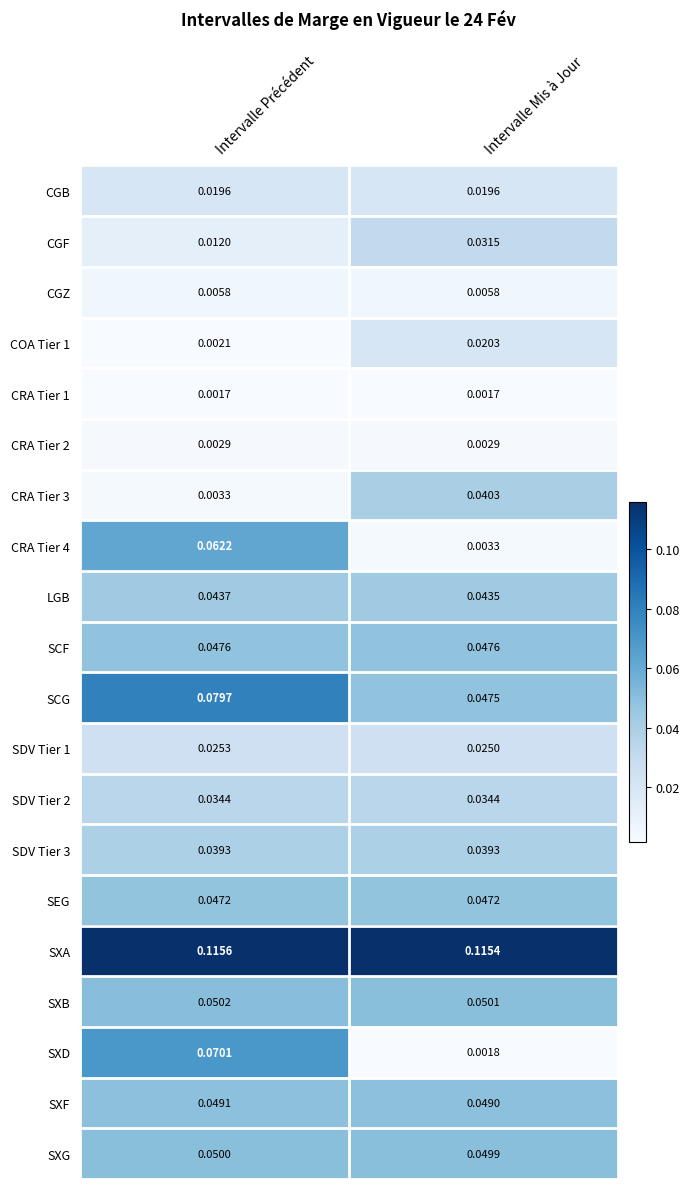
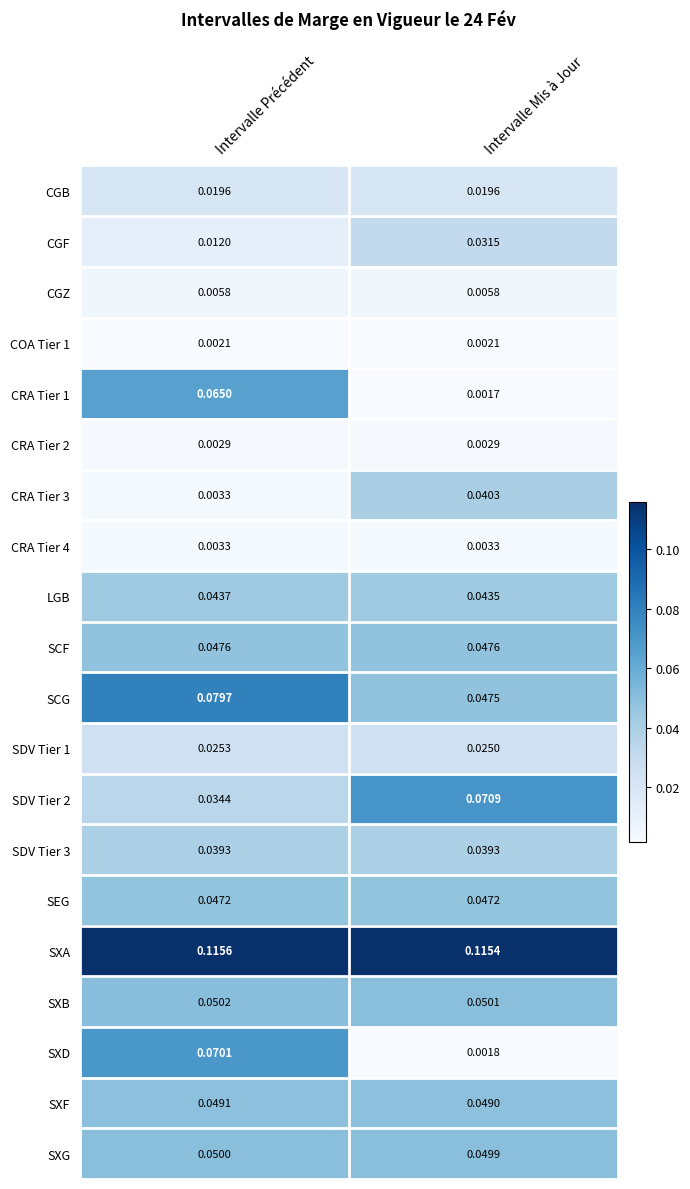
  {
    "CGB": {
      "Intervalle Précédent": 0.0196,
      "Intervalle Mis à Jour": 0.0196
    },
    "CGF": {
      "Intervalle Précédent": 0.0120,
      "Intervalle Mis à Jour": 0.0315
    },
    "CGZ": {
      "Intervalle Précédent": 0.0058,
      "Intervalle Mis à Jour": 0.0058
    },
    "COA Tier 1": {
      "Intervalle Précédent": 0.0021,
-     "Intervalle Mis à Jour": 0.0203
+     "Intervalle Mis à Jour": 0.0021
    },
    "CRA Tier 1": {
-     "Intervalle Précédent": 0.0017,
+     "Intervalle Précédent": 0.0650,
      "Intervalle Mis à Jour": 0.0017
    },
    "CRA Tier 2": {
      "Intervalle Précédent": 0.0029,
      "Intervalle Mis à Jour": 0.0029
    },
    "CRA Tier 3": {
      "Intervalle Précédent": 0.0033,
      "Intervalle Mis à Jour": 0.0403
    },
    "CRA Tier 4": {
-     "Intervalle Précédent": 0.0622,
+     "Intervalle Précédent": 0.0033,
      "Intervalle Mis à Jour": 0.0033
    },
    "LGB": {
      "Intervalle Précédent": 0.0437,
      "Intervalle Mis à Jour": 0.0435
    },
    "SCF": {
      "Intervalle Précédent": 0.0476,
      "Intervalle Mis à Jour": 0.0476
    },
    "SCG": {
      "Intervalle Précédent": 0.0797,
      "Intervalle Mis à Jour": 0.0475
    },
    "SDV Tier 1": {
      "Intervalle Précédent": 0.0253,
      "Intervalle Mis à Jour": 0.0250
    },
    "SDV Tier 2": {
      "Intervalle Précédent": 0.0344,
-     "Intervalle Mis à Jour": 0.0344
+     "Intervalle Mis à Jour": 0.0709
    },
    "SDV Tier 3": {
      "Intervalle Précédent": 0.0393,
      "Intervalle Mis à Jour": 0.0393
    },
    "SEG": {
      "Intervalle Précédent": 0.0472,
      "Intervalle Mis à Jour": 0.0472
    },
    "SXA": {
      "Intervalle Précédent": 0.1156,
      "Intervalle Mis à Jour": 0.1154
    },
    "SXB": {
      "Intervalle Précédent": 0.0502,
      "Intervalle Mis à Jour": 0.0501
    },
    "SXD": {
      "Intervalle Précédent": 0.0701,
      "Intervalle Mis à Jour": 0.0018
    },
    "SXF": {
      "Intervalle Précédent": 0.0491,
      "Intervalle Mis à Jour": 0.0490
    },
    "SXG": {
      "Intervalle Précédent": 0.0500,
      "Intervalle Mis à Jour": 0.0499
    }
  }
